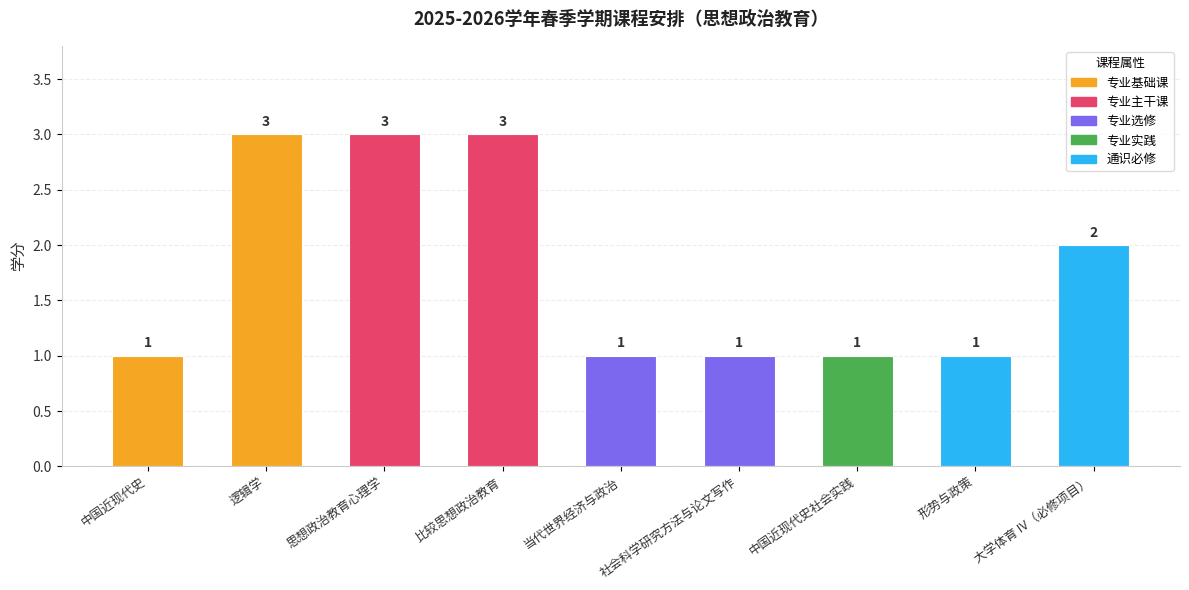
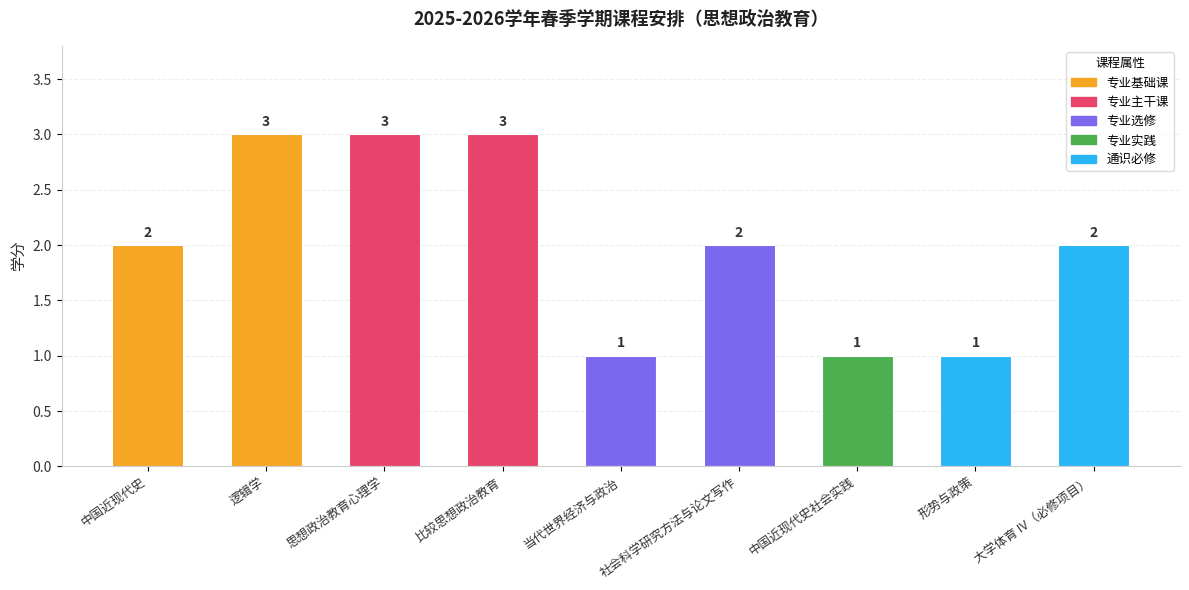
  {
-   "中国近现代史": 1,
+   "中国近现代史": 2,
    "逻辑学": 3,
    "思想政治教育心理学": 3,
    "比较思想政治教育": 3,
    "当代世界经济与政治": 1,
-   "社会科学研究方法与论文写作": 1,
+   "社会科学研究方法与论文写作": 2,
    "中国近现代史社会实践": 1,
    "形势与政策": 1,
    "大学体育 IV（必修项目）": 2
  }
